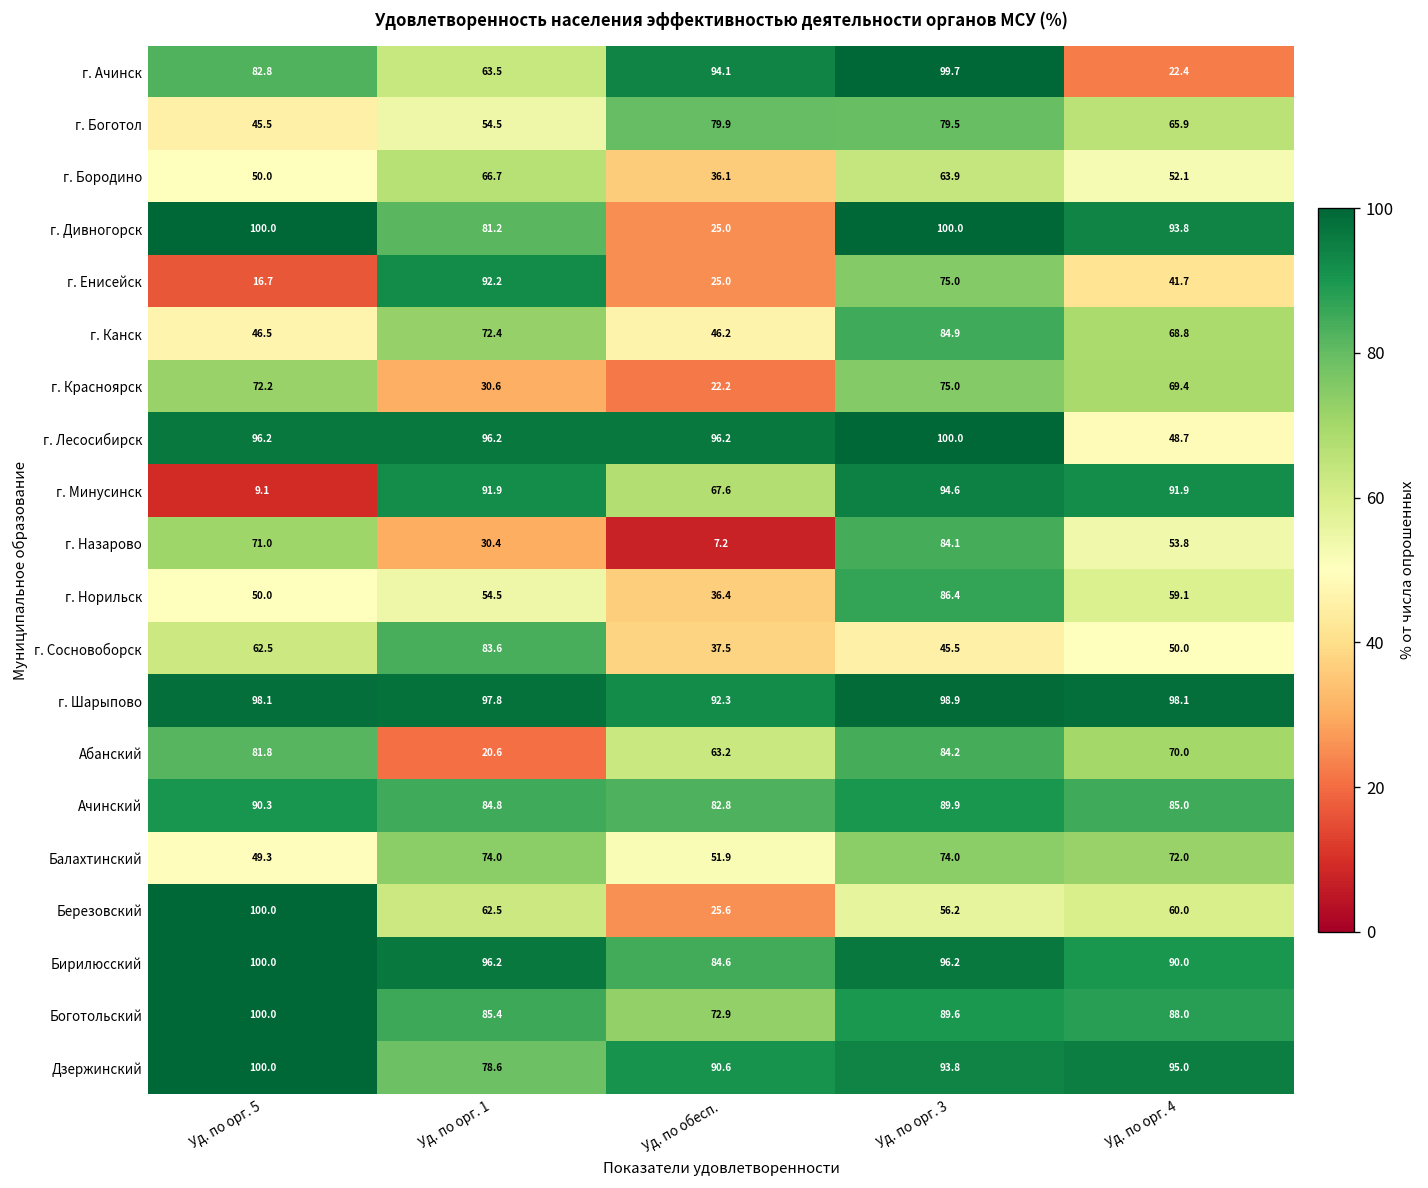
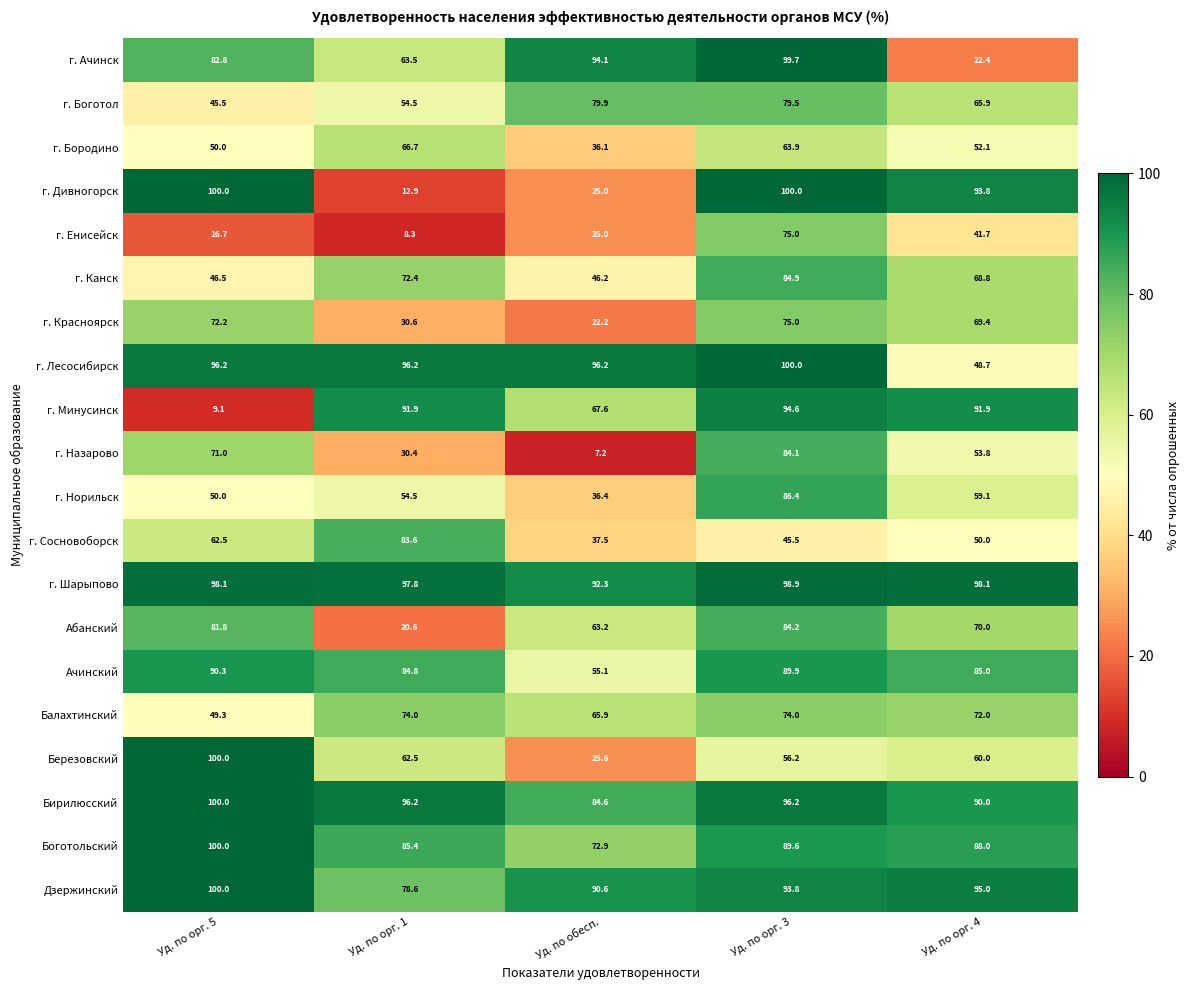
  {
    "г. Ачинск": {
      "Уд. по орг. 5": 82.8,
      "Уд. по орг. 1": 63.5,
      "Уд. по обесп.": 94.1,
      "Уд. по орг. 3": 99.7,
      "Уд. по орг. 4": 22.4
    },
    "г. Боготол": {
      "Уд. по орг. 5": 45.5,
      "Уд. по орг. 1": 54.5,
      "Уд. по обесп.": 79.9,
      "Уд. по орг. 3": 79.5,
      "Уд. по орг. 4": 65.9
    },
    "г. Бородино": {
      "Уд. по орг. 5": 50.0,
      "Уд. по орг. 1": 66.7,
      "Уд. по обесп.": 36.1,
      "Уд. по орг. 3": 63.9,
      "Уд. по орг. 4": 52.1
    },
    "г. Дивногорск": {
      "Уд. по орг. 5": 100.0,
-     "Уд. по орг. 1": 81.2,
+     "Уд. по орг. 1": 12.9,
      "Уд. по обесп.": 25.0,
      "Уд. по орг. 3": 100.0,
      "Уд. по орг. 4": 93.8
    },
    "г. Енисейск": {
      "Уд. по орг. 5": 16.7,
-     "Уд. по орг. 1": 92.2,
+     "Уд. по орг. 1": 8.3,
      "Уд. по обесп.": 25.0,
      "Уд. по орг. 3": 75.0,
      "Уд. по орг. 4": 41.7
    },
    "г. Канск": {
      "Уд. по орг. 5": 46.5,
      "Уд. по орг. 1": 72.4,
      "Уд. по обесп.": 46.2,
      "Уд. по орг. 3": 84.9,
      "Уд. по орг. 4": 68.8
    },
    "г. Красноярск": {
      "Уд. по орг. 5": 72.2,
      "Уд. по орг. 1": 30.6,
      "Уд. по обесп.": 22.2,
      "Уд. по орг. 3": 75.0,
      "Уд. по орг. 4": 69.4
    },
    "г. Лесосибирск": {
      "Уд. по орг. 5": 96.2,
      "Уд. по орг. 1": 96.2,
      "Уд. по обесп.": 96.2,
      "Уд. по орг. 3": 100.0,
      "Уд. по орг. 4": 48.7
    },
    "г. Минусинск": {
      "Уд. по орг. 5": 9.1,
      "Уд. по орг. 1": 91.9,
      "Уд. по обесп.": 67.6,
      "Уд. по орг. 3": 94.6,
      "Уд. по орг. 4": 91.9
    },
    "г. Назарово": {
      "Уд. по орг. 5": 71.0,
      "Уд. по орг. 1": 30.4,
      "Уд. по обесп.": 7.2,
      "Уд. по орг. 3": 84.1,
      "Уд. по орг. 4": 53.8
    },
    "г. Норильск": {
      "Уд. по орг. 5": 50.0,
      "Уд. по орг. 1": 54.5,
      "Уд. по обесп.": 36.4,
      "Уд. по орг. 3": 86.4,
      "Уд. по орг. 4": 59.1
    },
    "г. Сосновоборск": {
      "Уд. по орг. 5": 62.5,
      "Уд. по орг. 1": 83.6,
      "Уд. по обесп.": 37.5,
      "Уд. по орг. 3": 45.5,
      "Уд. по орг. 4": 50.0
    },
    "г. Шарыпово": {
      "Уд. по орг. 5": 98.1,
      "Уд. по орг. 1": 97.8,
      "Уд. по обесп.": 92.3,
      "Уд. по орг. 3": 98.9,
      "Уд. по орг. 4": 98.1
    },
    "Абанский": {
      "Уд. по орг. 5": 81.8,
      "Уд. по орг. 1": 20.6,
      "Уд. по обесп.": 63.2,
      "Уд. по орг. 3": 84.2,
      "Уд. по орг. 4": 70.0
    },
    "Ачинский": {
      "Уд. по орг. 5": 90.3,
      "Уд. по орг. 1": 84.8,
-     "Уд. по обесп.": 82.8,
+     "Уд. по обесп.": 55.1,
      "Уд. по орг. 3": 89.9,
      "Уд. по орг. 4": 85.0
    },
    "Балахтинский": {
      "Уд. по орг. 5": 49.3,
      "Уд. по орг. 1": 74.0,
-     "Уд. по обесп.": 51.9,
+     "Уд. по обесп.": 65.9,
      "Уд. по орг. 3": 74.0,
      "Уд. по орг. 4": 72.0
    },
    "Березовский": {
      "Уд. по орг. 5": 100.0,
      "Уд. по орг. 1": 62.5,
      "Уд. по обесп.": 25.6,
      "Уд. по орг. 3": 56.2,
      "Уд. по орг. 4": 60.0
    },
    "Бирилюсский": {
      "Уд. по орг. 5": 100.0,
      "Уд. по орг. 1": 96.2,
      "Уд. по обесп.": 84.6,
      "Уд. по орг. 3": 96.2,
      "Уд. по орг. 4": 90.0
    },
    "Боготольский": {
      "Уд. по орг. 5": 100.0,
      "Уд. по орг. 1": 85.4,
      "Уд. по обесп.": 72.9,
      "Уд. по орг. 3": 89.6,
      "Уд. по орг. 4": 88.0
    },
    "Дзержинский": {
      "Уд. по орг. 5": 100.0,
      "Уд. по орг. 1": 78.6,
      "Уд. по обесп.": 90.6,
      "Уд. по орг. 3": 93.8,
      "Уд. по орг. 4": 95.0
    }
  }
